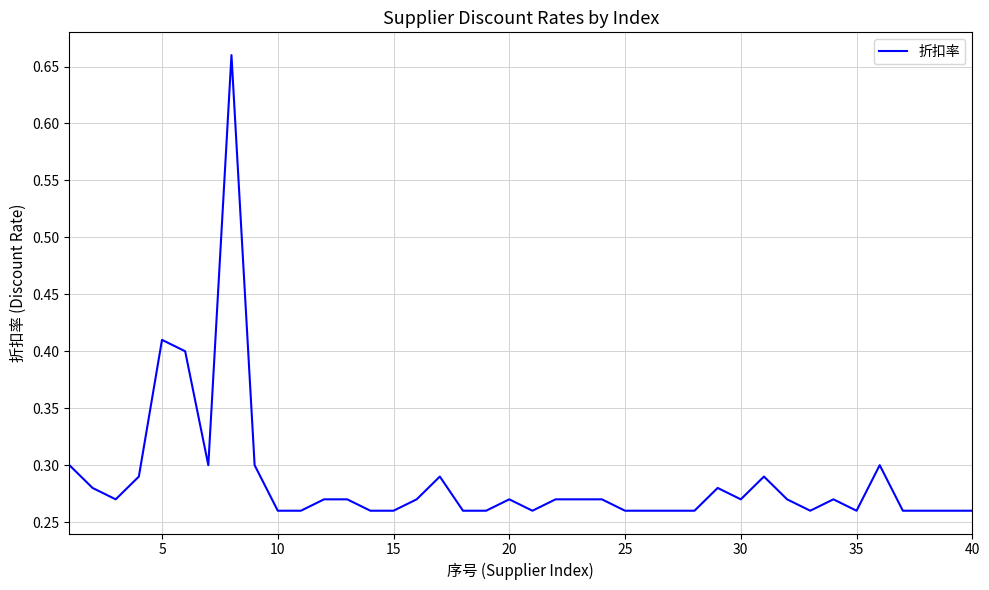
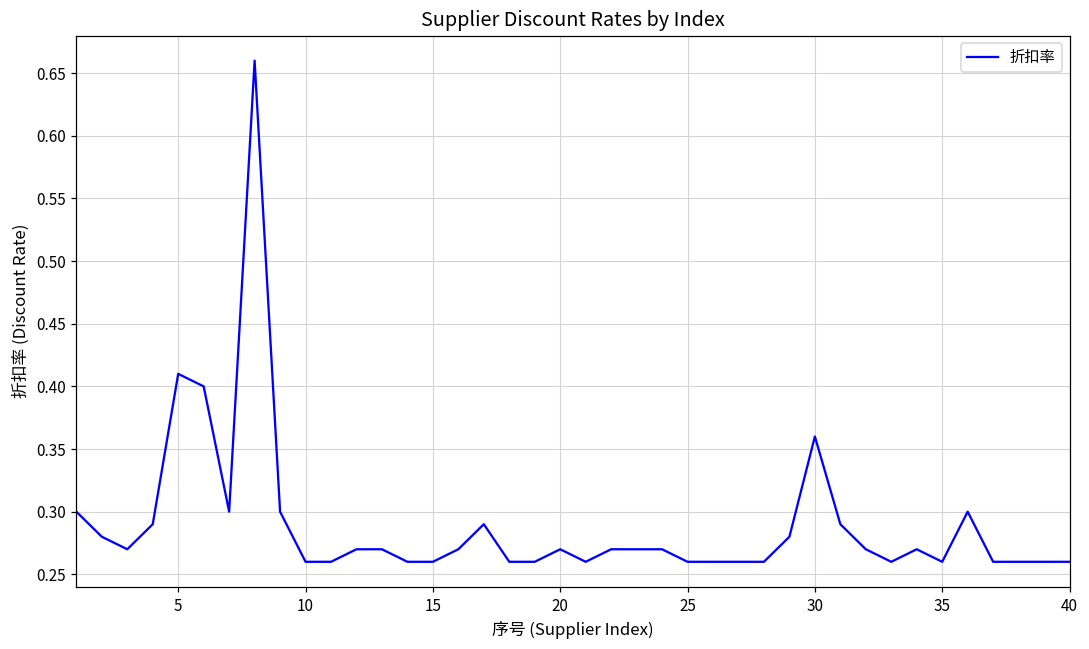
  {
    "5": 0.41,
    "10": 0.26,
    "15": 0.26,
    "20": 0.27,
    "25": 0.26,
-   "30": 0.27,
+   "30": 0.36,
    "35": 0.26,
    "40": 0.26
  }
